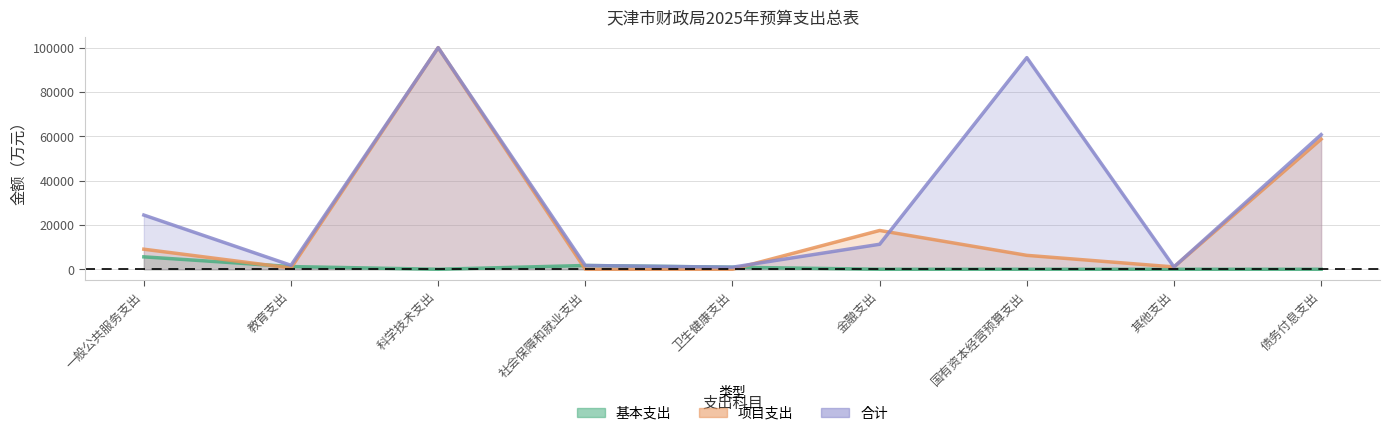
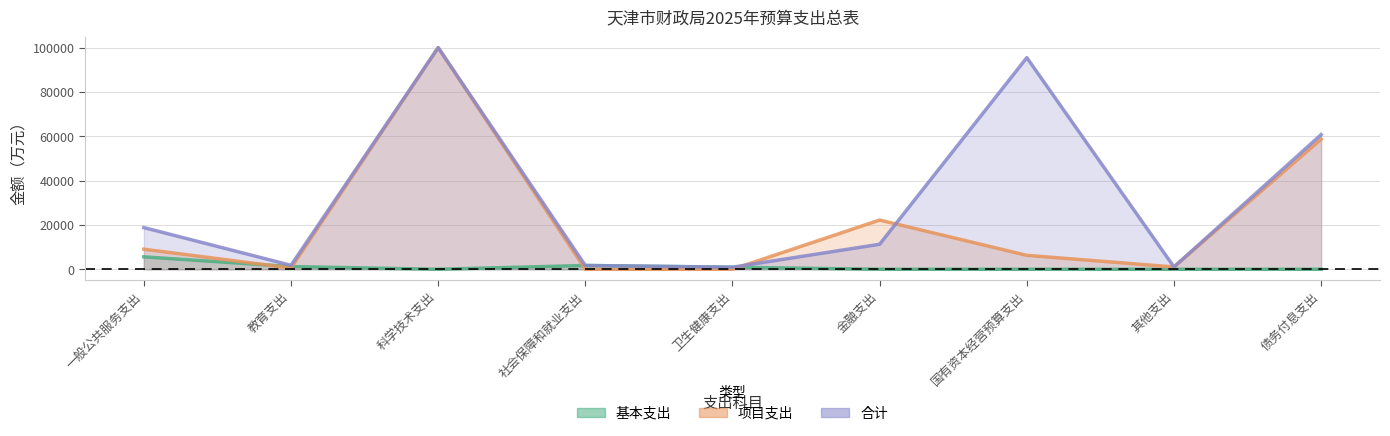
  {
    "基本支出": {
      "一般公共服务支出": 6000,
      "科学技术支出": 0,
      "金融支出": 0,
      "国有资本经营预算支出": 0,
      "债务付息支出": 0
    },
    "项目支出": {
      "一般公共服务支出": 9000,
      "社会保障和就业支出": 0,
-     "金融支出": 17000,
+     "金融支出": 22000,
      "国有资本经营预算支出": 6000,
      "债务付息支出": 59000
    },
    "合计": {
-     "一般公共服务支出": 24000,
+     "一般公共服务支出": 19000,
      "金融支出": 11000,
      "国有资本经营预算支出": 95000,
      "债务付息支出": 61000
    }
  }
